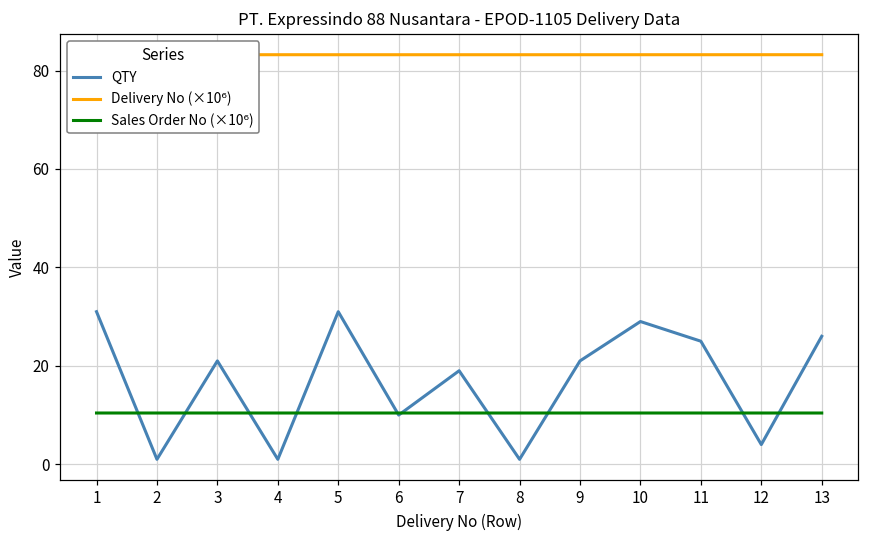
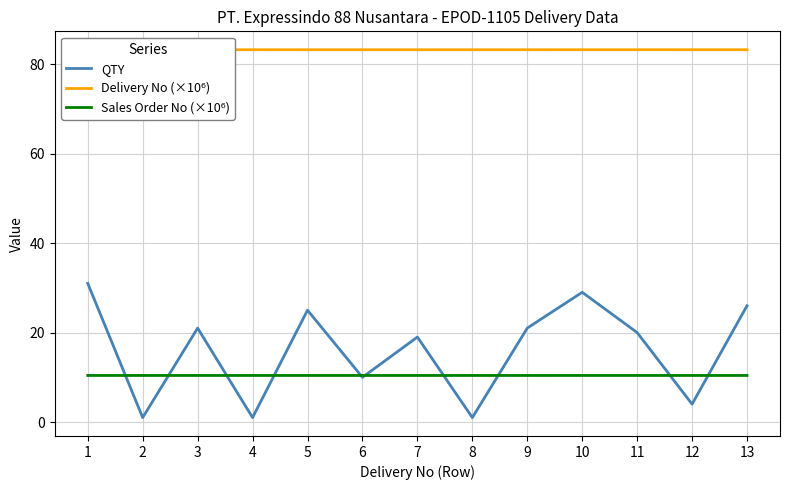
  {
    "QTY": {
      "1": 31,
      "2": 1,
      "3": 21,
      "4": 1,
-     "5": 31,
+     "5": 25,
      "7": 19,
      "8": 1,
      "9": 21,
      "10": 29,
-     "11": 25,
+     "11": 20,
      "12": 4,
      "13": 26
    },
    "Delivery No (×10⁶)": {
      "4": 83,
      "5": 83,
      "6": 83,
      "7": 83,
      "8": 83,
      "9": 83,
      "10": 83,
      "11": 83,
      "12": 83,
      "13": 83
    },
    "Sales Order No (×10⁶)": {
      "1": 10,
      "2": 10,
      "3": 10,
      "4": 10,
      "5": 10,
      "7": 10,
      "8": 10,
      "9": 10,
      "10": 10,
      "11": 10,
      "12": 10,
      "13": 10
    }
  }
